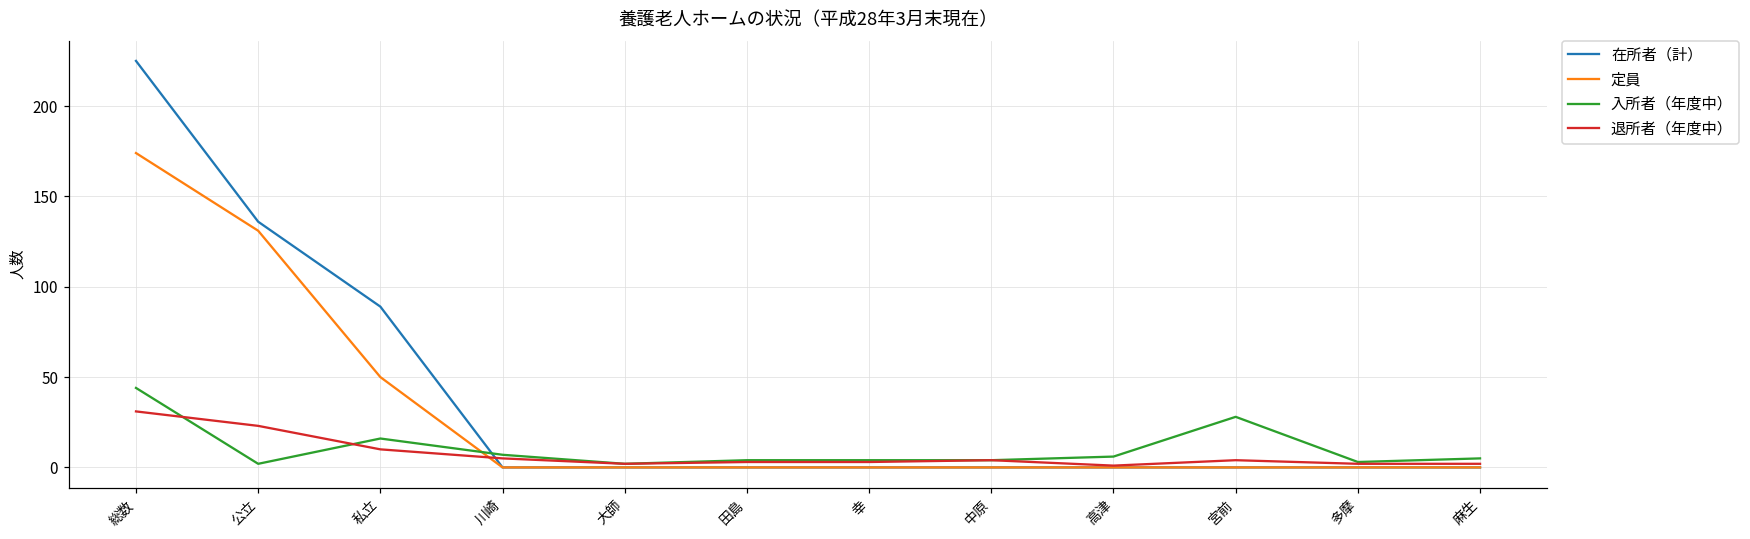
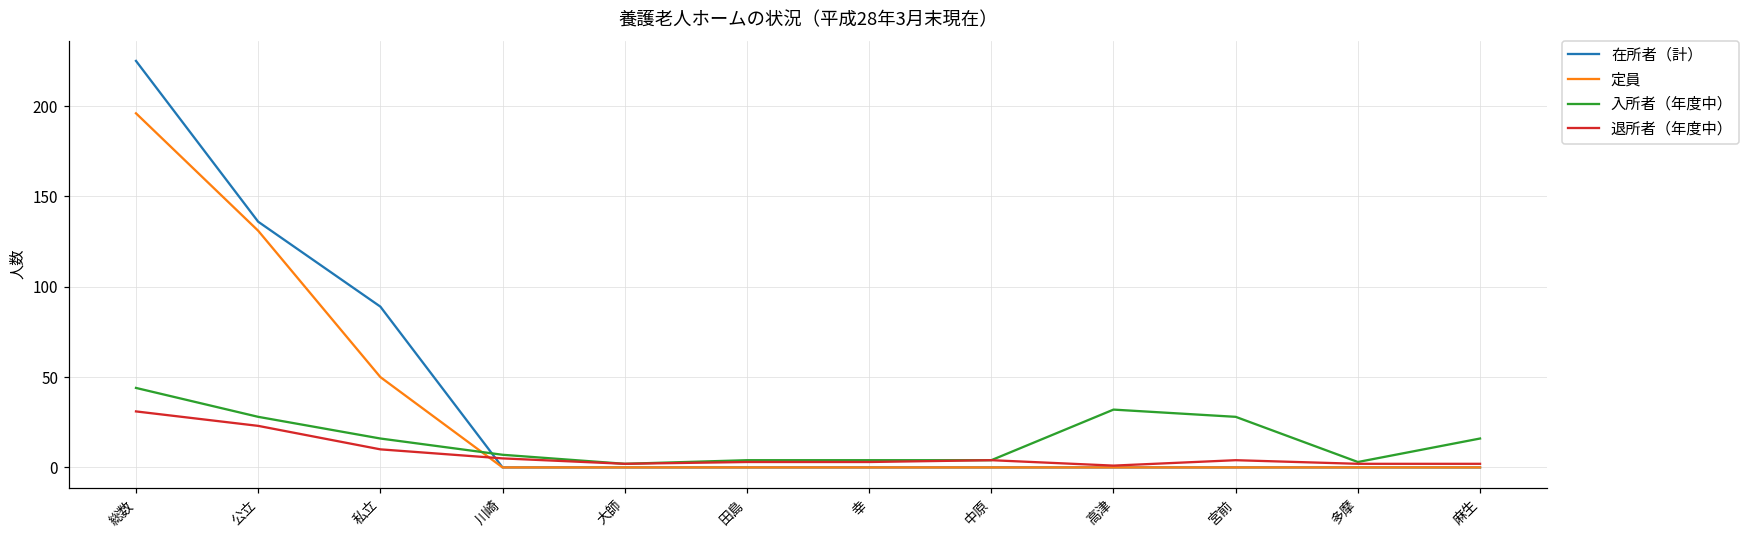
  {
    "在所者（計）": {
      "総数": 225,
      "公立": 136,
      "私立": 89
    },
    "定員": {
-     "総数": 174,
+     "総数": 196,
      "公立": 131,
      "私立": 50
    },
    "入所者（年度中）": {
      "総数": 44,
-     "公立": 2,
+     "公立": 28,
      "私立": 16,
      "川崎": 7,
-     "高津": 6,
+     "高津": 32,
      "宮前": 28,
-     "麻生": 5
+     "麻生": 16
    },
    "退所者（年度中）": {
      "総数": 31,
      "公立": 23,
      "私立": 10,
      "川崎": 5,
      "宮前": 4,
      "麻生": 2
    }
  }
